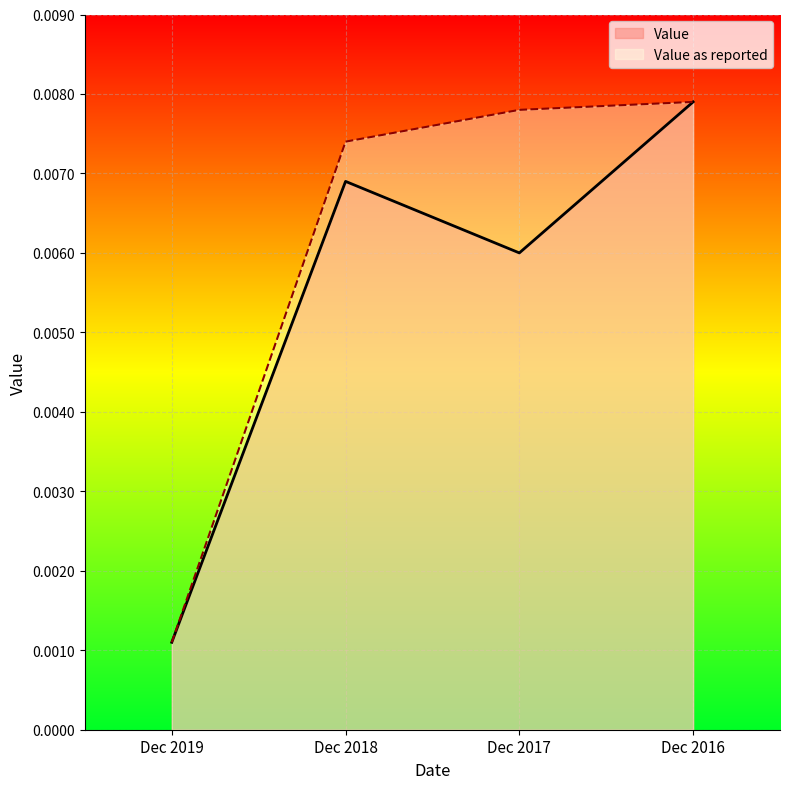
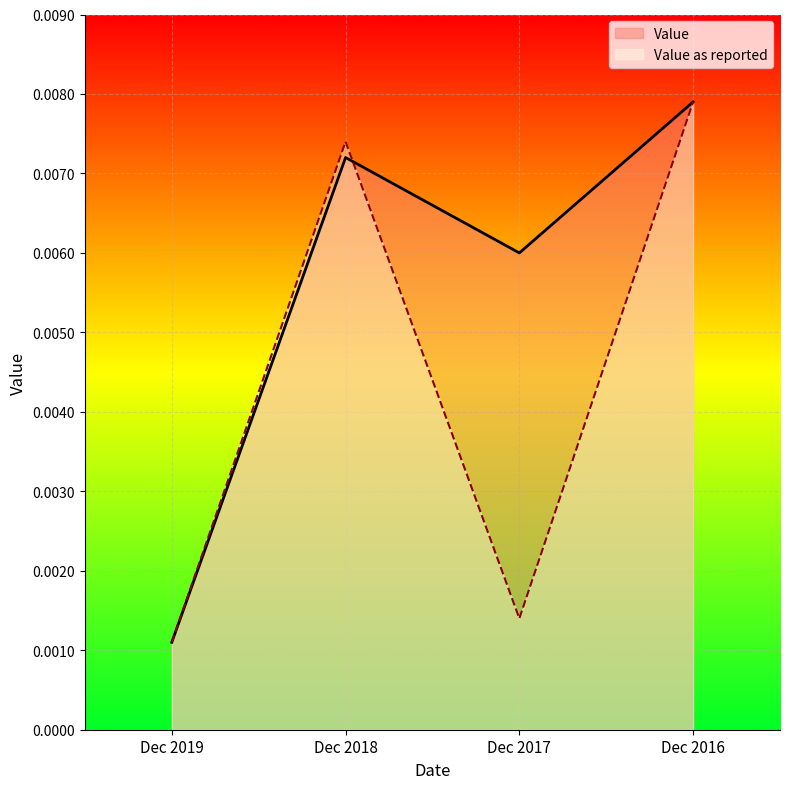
  {
    "Value": {
-     "Dec 2018": 0.0069,
+     "Dec 2018": 0.0072,
      "Dec 2017": 0.0060
    },
    "Value as reported": {
      "Dec 2018": 0.0074,
-     "Dec 2017": 0.0078
+     "Dec 2017": 0.0014
    }
  }
